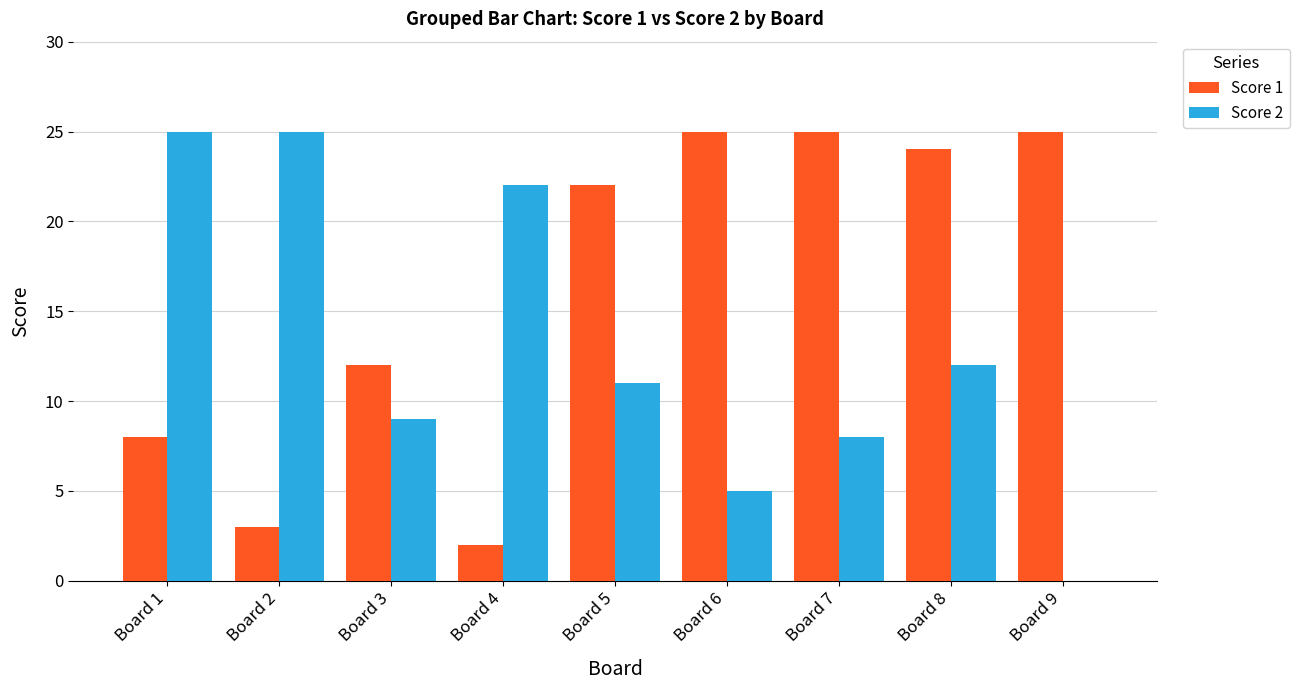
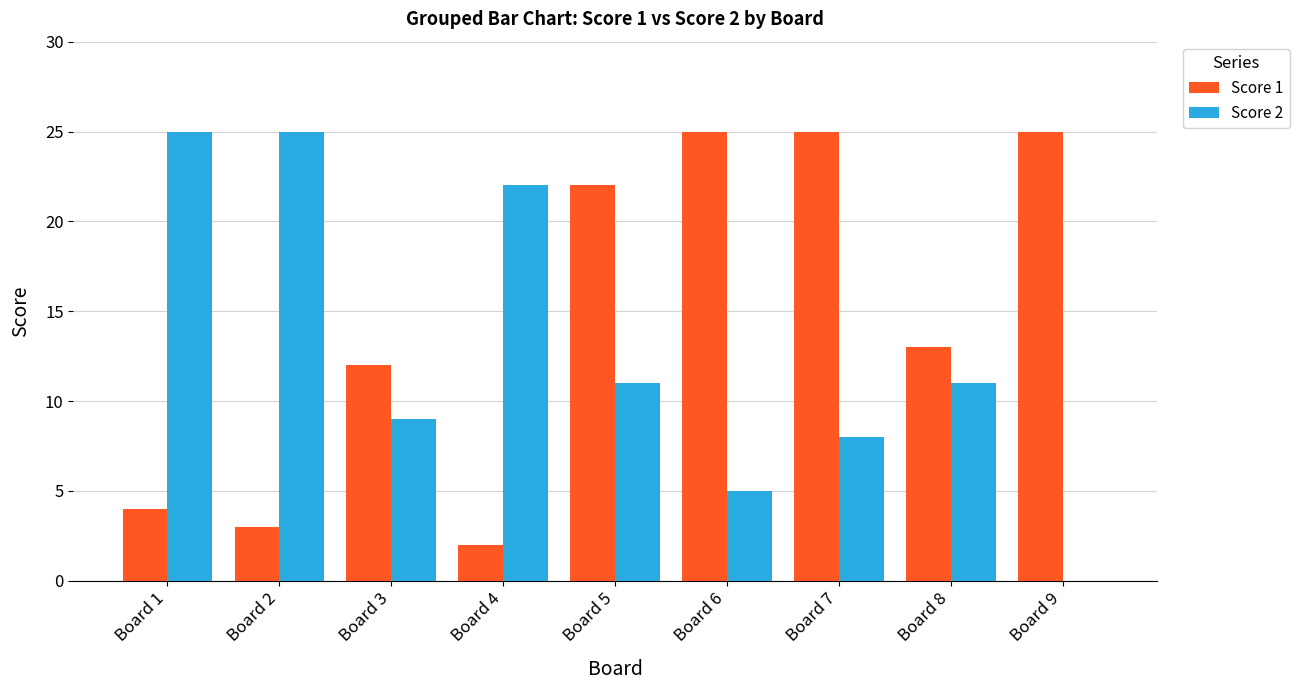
  {
    "Score 1": {
-     "Board 1": 8,
+     "Board 1": 4,
      "Board 2": 3,
      "Board 3": 12,
      "Board 4": 2,
      "Board 5": 22,
      "Board 6": 25,
      "Board 7": 25,
-     "Board 8": 24,
+     "Board 8": 13,
      "Board 9": 25
    },
    "Score 2": {
      "Board 1": 25,
      "Board 2": 25,
      "Board 3": 9,
      "Board 4": 22,
      "Board 5": 11,
      "Board 6": 5,
      "Board 7": 8,
-     "Board 8": 12,
+     "Board 8": 11,
      "Board 9": 0
    }
  }
